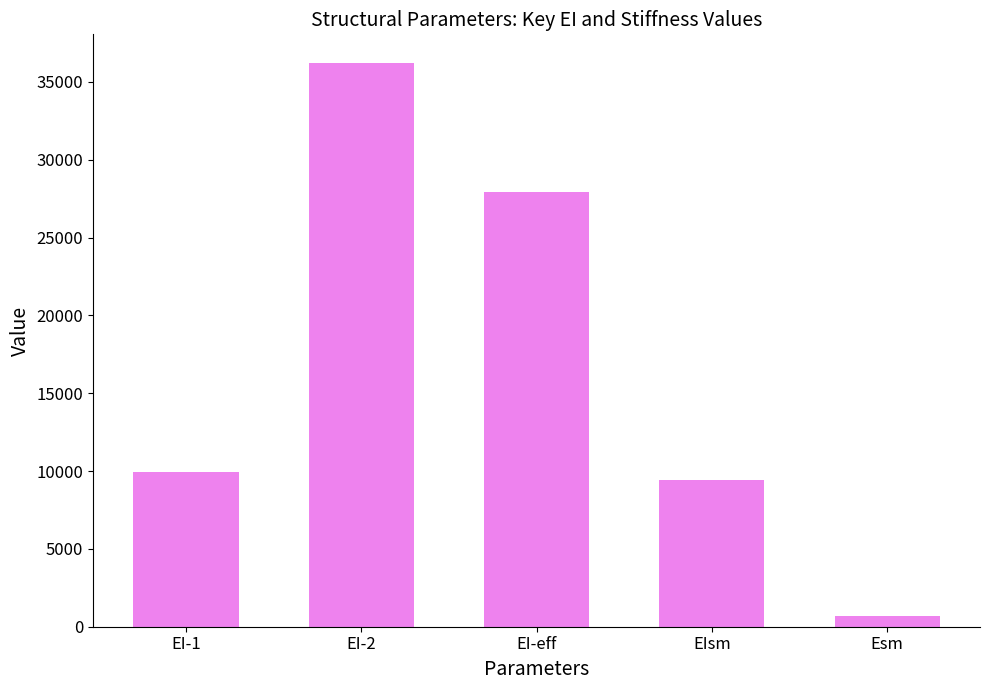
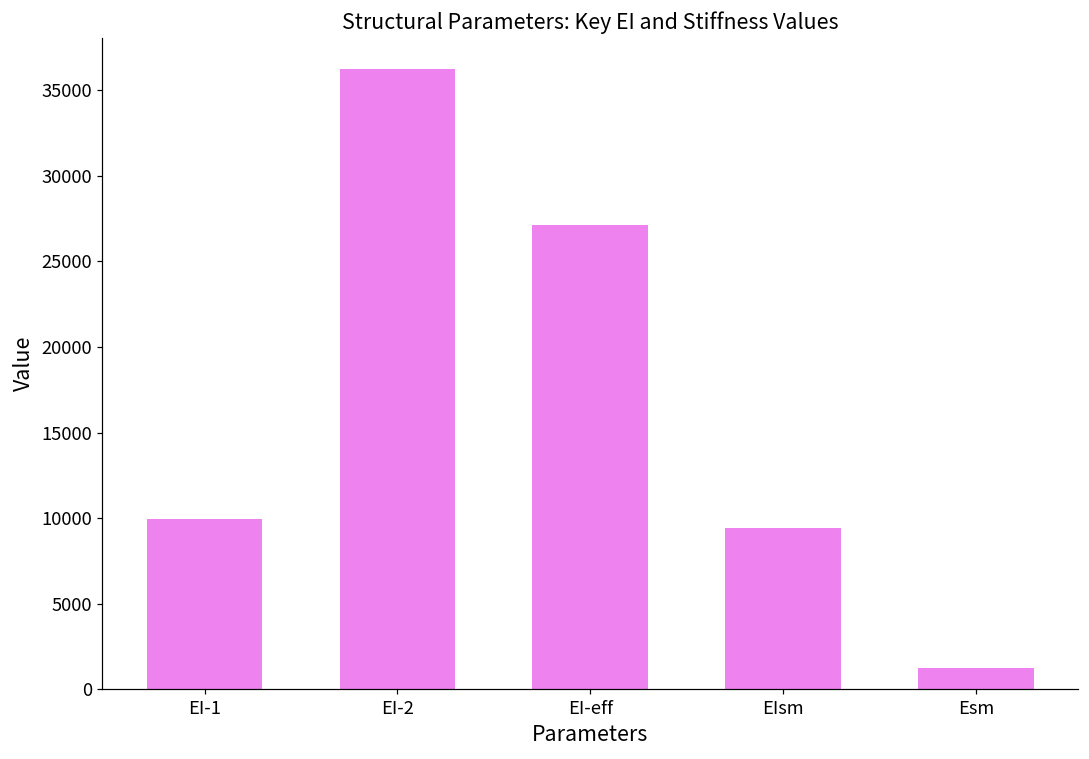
  {
    "EI-1": 10000,
    "EI-2": 36200,
-   "EI-eff": 27900,
+   "EI-eff": 27100,
    "EIsm": 9400,
-   "Esm": 700
+   "Esm": 1300
  }
